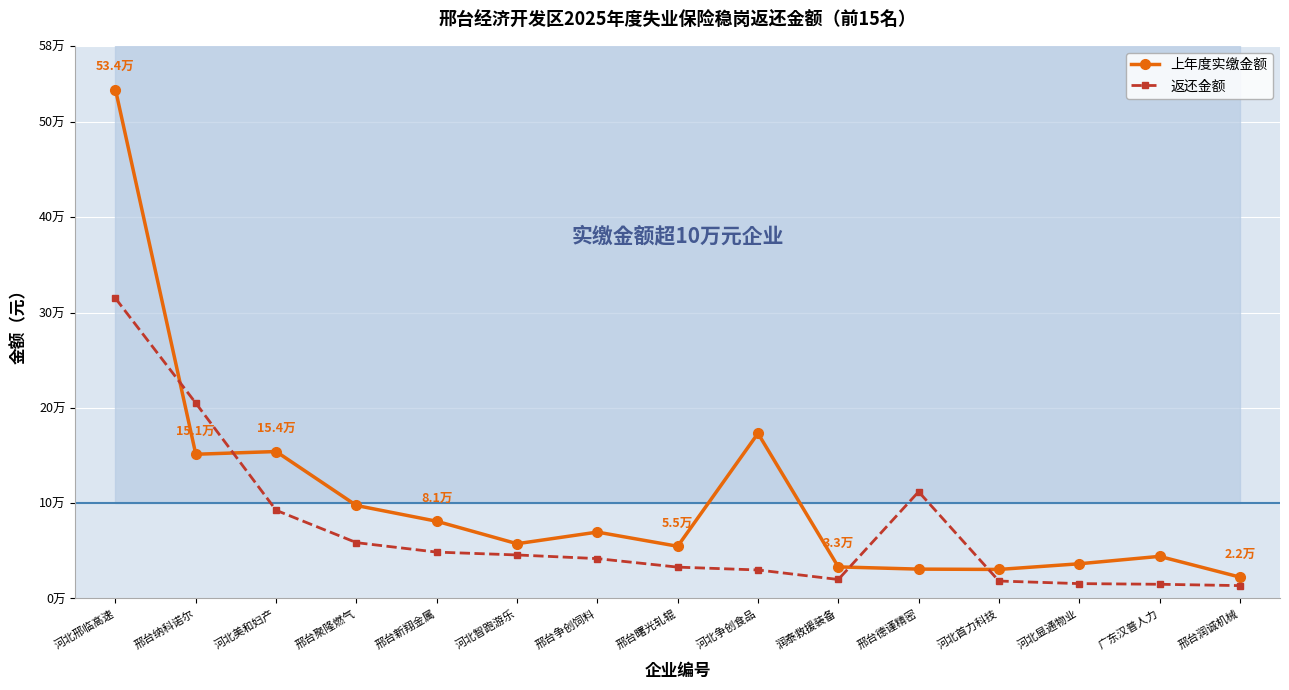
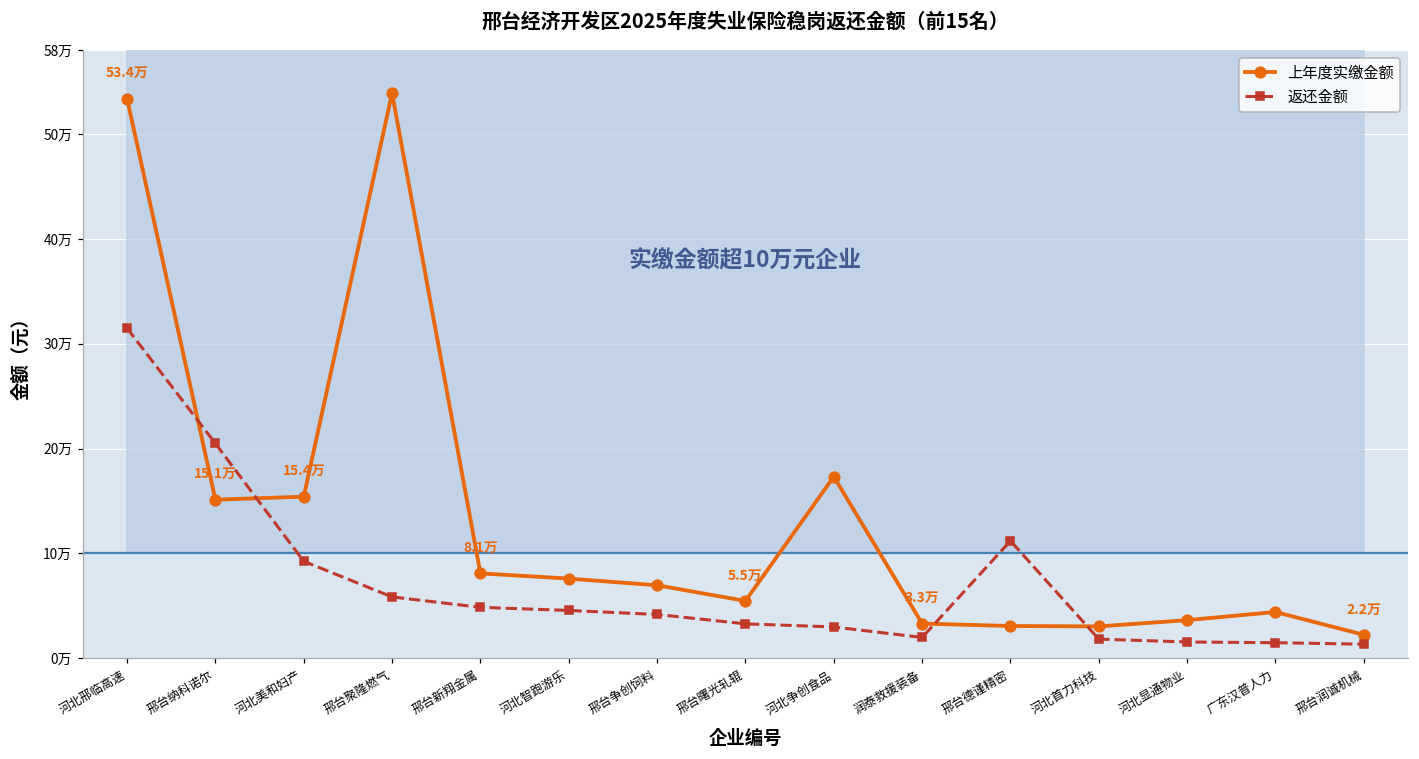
  {
    "上年度实缴金额": {
      "河北邢临高速": "53万",
-     "邢台聚隆燃气": "10万",
-     "河北智跑游乐": "6万",
+     "邢台聚隆燃气": "54万",
+     "河北智跑游乐": "8万",
      "邢台争创饲料": "7万",
      "河北争创食品": "17万",
      "邢台德谨精密": "3万",
      "河北首力科技": "3万",
      "河北显通物业": "4万",
      "广东汉普人力": "4万"
    },
    "返还金额": {
      "河北邢临高速": "31万",
      "邢台纳科诺尔": "20万",
      "河北美和妇产": "9万",
      "邢台聚隆燃气": "6万",
      "邢台新翔金属": "5万",
      "河北智跑游乐": "5万",
      "邢台争创饲料": "4万",
      "邢台曙光轧辊": "3万",
      "河北争创食品": "3万",
      "润泰救援装备": "2万",
      "邢台德谨精密": "11万",
      "河北首力科技": "2万",
      "河北显通物业": "2万",
      "广东汉普人力": "1万",
      "邢台润诚机械": "1万"
    }
  }
